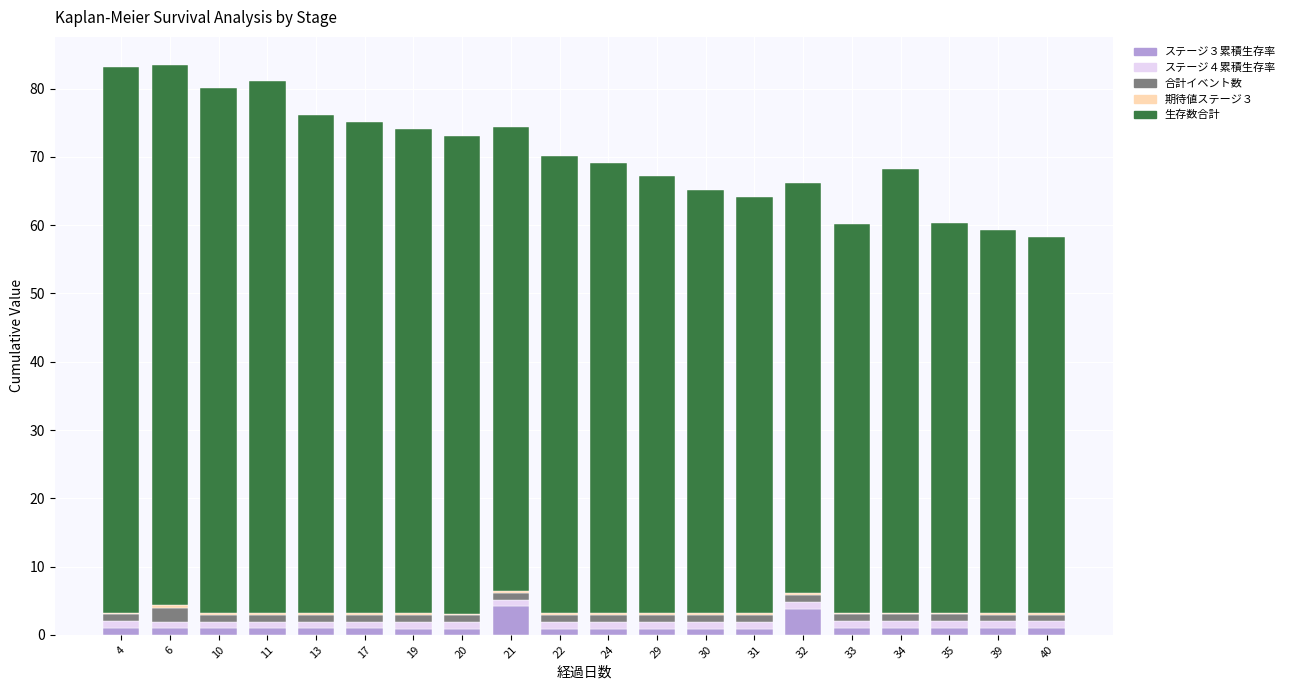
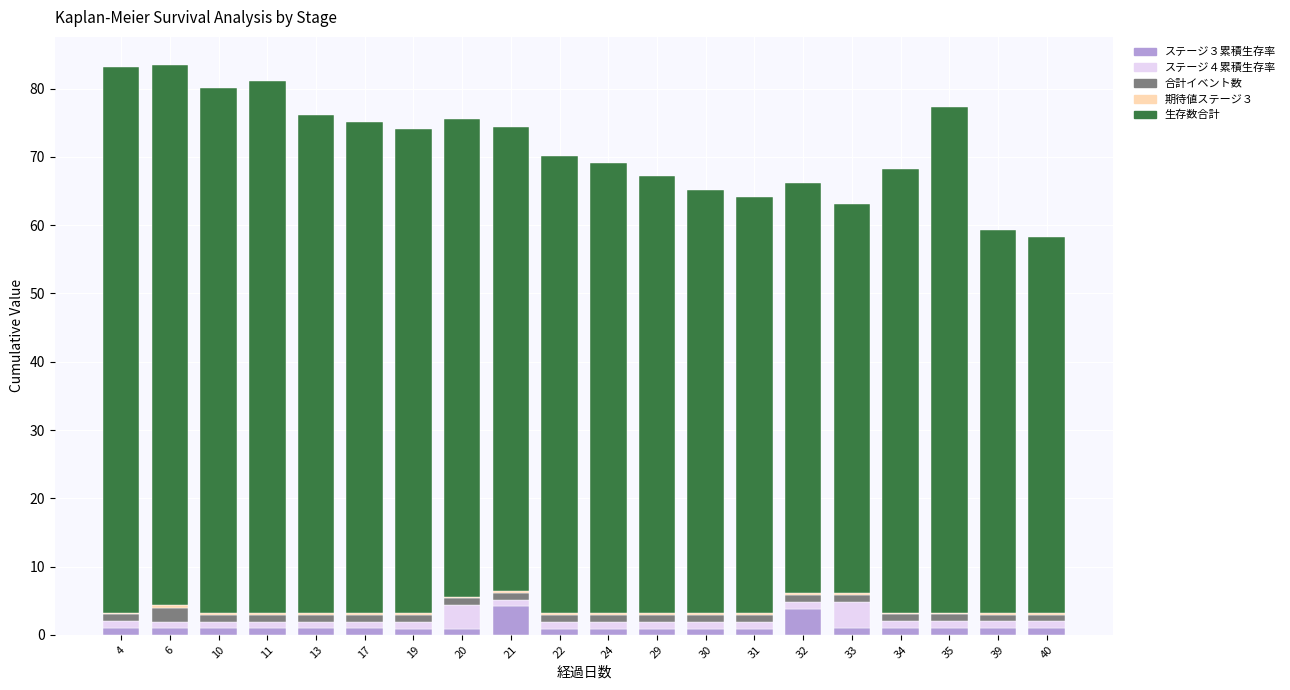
  {
    "ステージ３累積生存率": {
      "4": 1,
      "6": 1,
      "10": 1,
      "11": 1,
      "13": 1,
      "17": 1,
      "19": 1,
      "20": 1,
      "21": 4,
      "22": 1,
      "24": 1,
      "29": 1,
      "30": 1,
      "31": 1,
      "32": 4,
      "33": 1,
      "34": 1,
      "35": 1,
      "39": 1,
      "40": 1
    },
    "ステージ４累積生存率": {
      "4": 1,
      "6": 1,
      "10": 1,
      "11": 1,
      "13": 1,
      "17": 1,
      "19": 1,
-     "20": 1,
+     "20": 3,
      "21": 1,
      "22": 1,
      "24": 1,
      "29": 1,
      "30": 1,
      "31": 1,
      "32": 1,
-     "33": 1,
+     "33": 4,
      "34": 1,
      "35": 1,
      "39": 1,
      "40": 1
    },
    "合計イベント数": {
      "4": 1,
      "6": 2,
      "10": 1,
      "11": 1,
      "13": 1,
      "17": 1,
      "19": 1,
      "20": 1,
      "21": 1,
      "22": 1,
      "24": 1,
      "29": 1,
      "30": 1,
      "31": 1,
      "32": 1,
      "33": 1,
      "34": 1,
      "35": 1,
      "39": 1,
      "40": 1
    },
    "期待値ステージ３": {
      "6": 0
    },
    "生存数合計": {
      "4": 80,
      "6": 79,
      "10": 77,
      "11": 78,
      "13": 73,
      "17": 72,
      "19": 71,
      "20": 70,
      "21": 68,
      "22": 67,
      "24": 66,
      "29": 64,
      "30": 62,
      "31": 61,
      "32": 60,
      "33": 57,
      "34": 65,
-     "35": 57,
+     "35": 74,
      "39": 56,
      "40": 55
    }
  }
